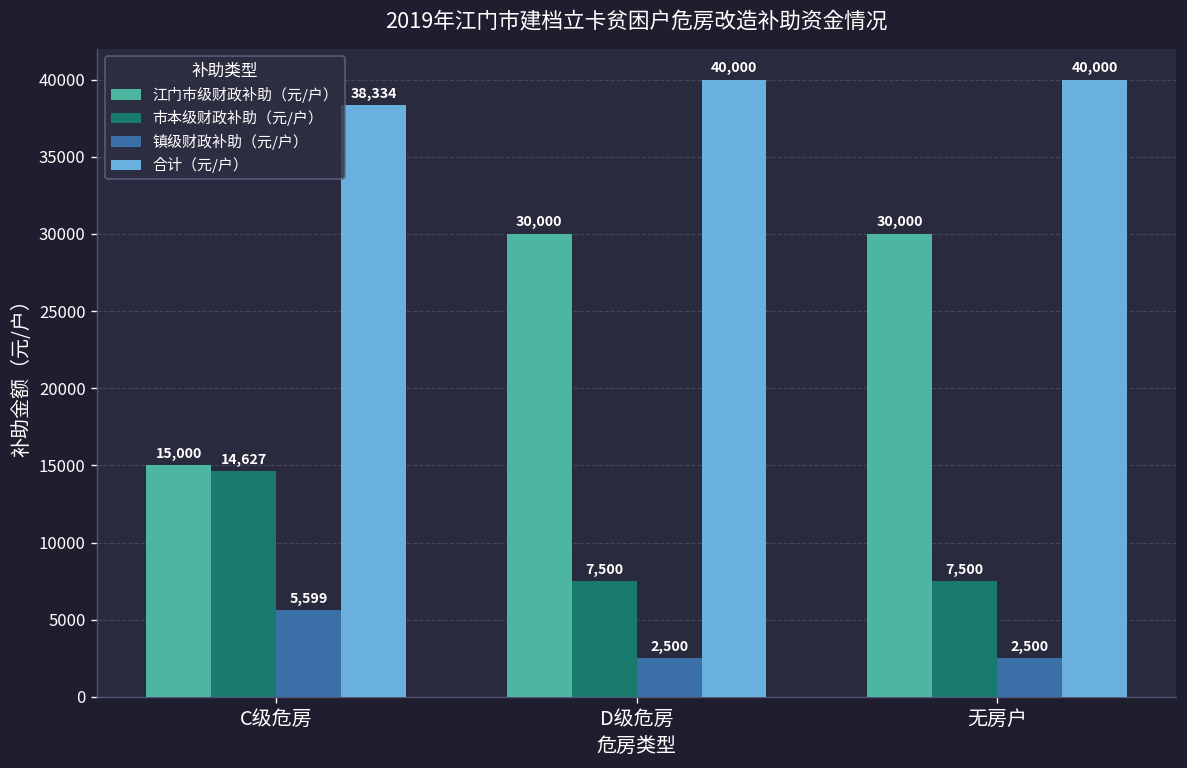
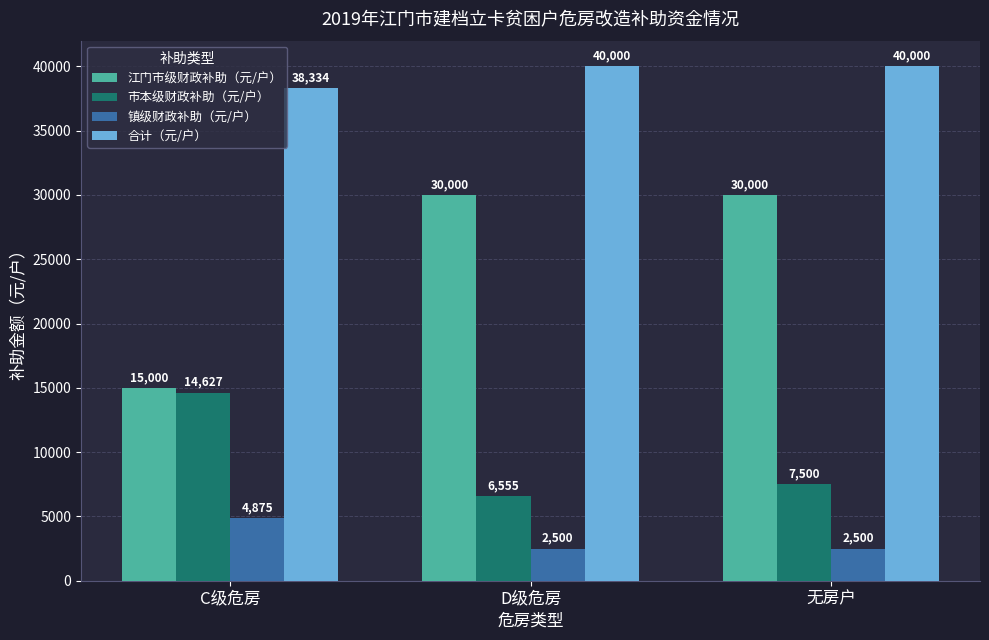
  {
    "江门市级财政补助（元/户）": {
      "C级危房": "15,000",
      "D级危房": "30,000",
      "无房户": "30,000"
    },
    "市本级财政补助（元/户）": {
      "C级危房": "14,627",
-     "D级危房": "7,500",
+     "D级危房": "6,555",
      "无房户": "7,500"
    },
    "镇级财政补助（元/户）": {
-     "C级危房": "5,599",
+     "C级危房": "4,875",
      "D级危房": "2,500",
      "无房户": "2,500"
    },
    "合计（元/户）": {
      "C级危房": "38,334",
      "D级危房": "40,000",
      "无房户": "40,000"
    }
  }
